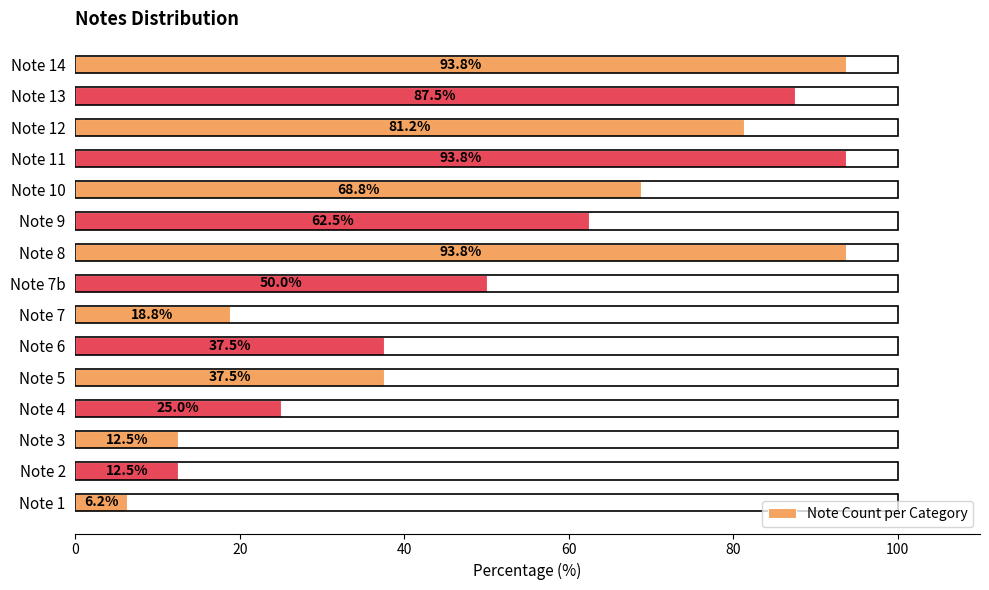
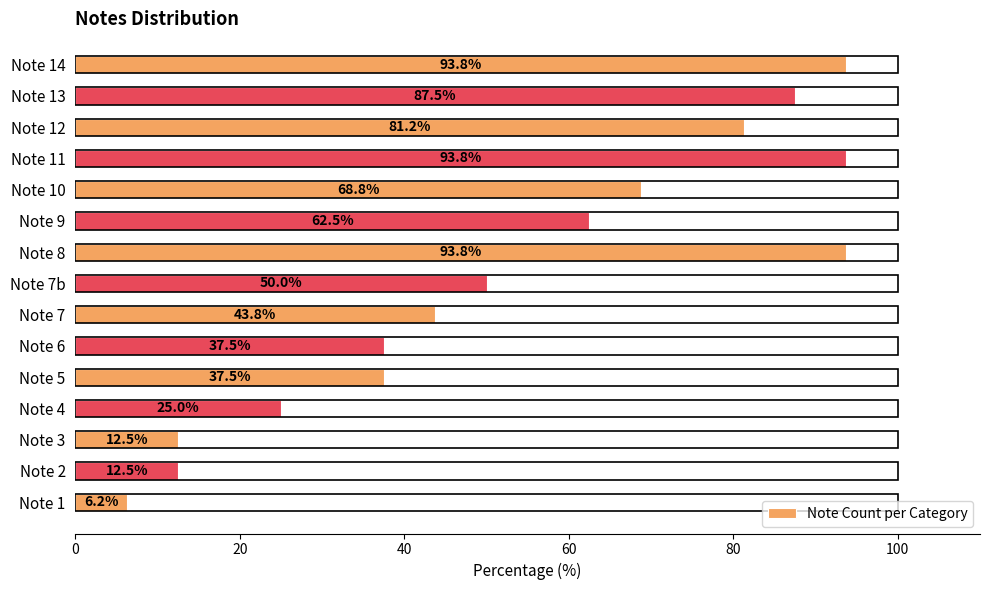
  {
    "Note 14": "93.8%",
    "Note 13": "87.5%",
    "Note 12": "81.2%",
    "Note 11": "93.8%",
    "Note 10": "68.8%",
    "Note 9": "62.5%",
    "Note 8": "93.8%",
    "Note 7b": "50.0%",
-   "Note 7": "18.8%",
+   "Note 7": "43.8%",
    "Note 6": "37.5%",
    "Note 5": "37.5%",
    "Note 4": "25.0%",
    "Note 3": "12.5%",
    "Note 2": "12.5%",
    "Note 1": "6.2%"
  }
